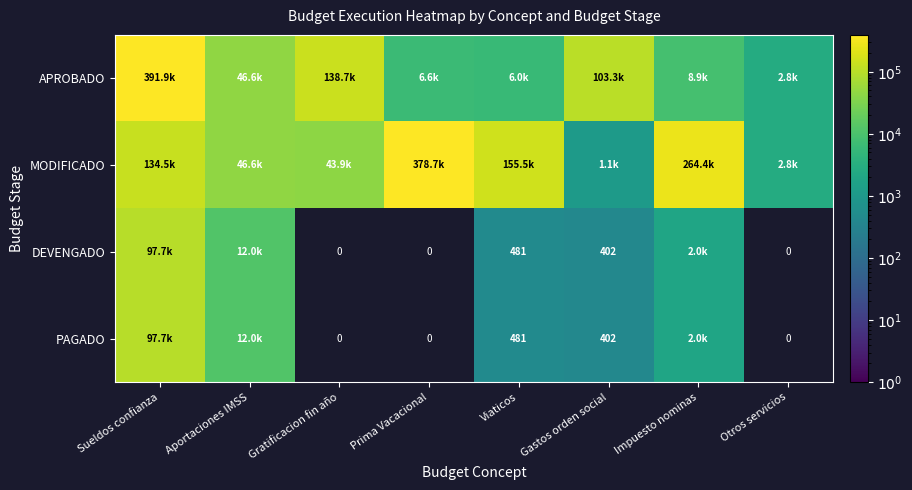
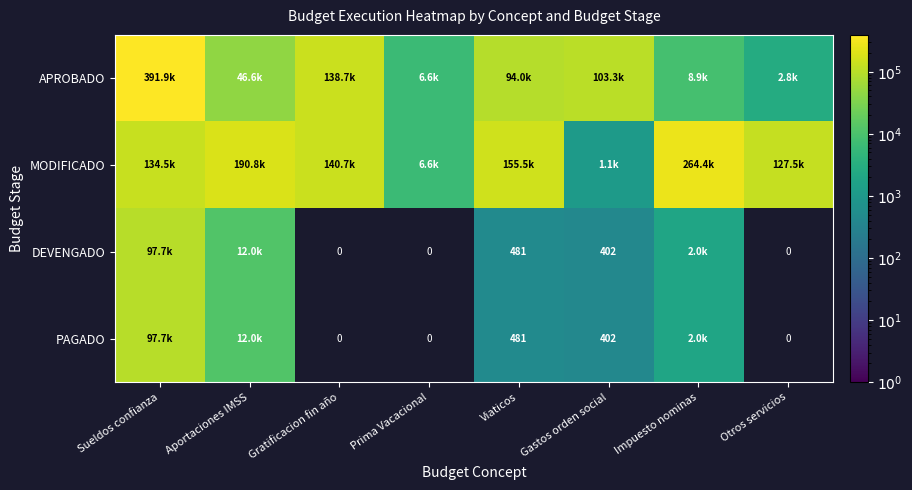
  {
    "APROBADO": {
      "Sueldos confianza": "391.9k",
      "Aportaciones IMSS": "46.6k",
      "Gratificacion fin año": "138.7k",
      "Prima Vacacional": "6.6k",
-     "Viaticos": "6.0k",
+     "Viaticos": "94.0k",
      "Gastos orden social": "103.3k",
      "Impuesto nominas": "8.9k",
      "Otros servicios": "2.8k"
    },
    "MODIFICADO": {
      "Sueldos confianza": "134.5k",
-     "Aportaciones IMSS": "46.6k",
-     "Gratificacion fin año": "43.9k",
-     "Prima Vacacional": "378.7k",
+     "Aportaciones IMSS": "190.8k",
+     "Gratificacion fin año": "140.7k",
+     "Prima Vacacional": "6.6k",
      "Viaticos": "155.5k",
      "Gastos orden social": "1.1k",
      "Impuesto nominas": "264.4k",
-     "Otros servicios": "2.8k"
+     "Otros servicios": "127.5k"
    },
    "DEVENGADO": {
      "Sueldos confianza": "97.7k",
      "Aportaciones IMSS": "12.0k",
      "Viaticos": "481",
      "Gastos orden social": "402",
      "Impuesto nominas": "2.0k"
    },
    "PAGADO": {
      "Sueldos confianza": "97.7k",
      "Aportaciones IMSS": "12.0k",
      "Viaticos": "481",
      "Gastos orden social": "402",
      "Impuesto nominas": "2.0k"
    }
  }
